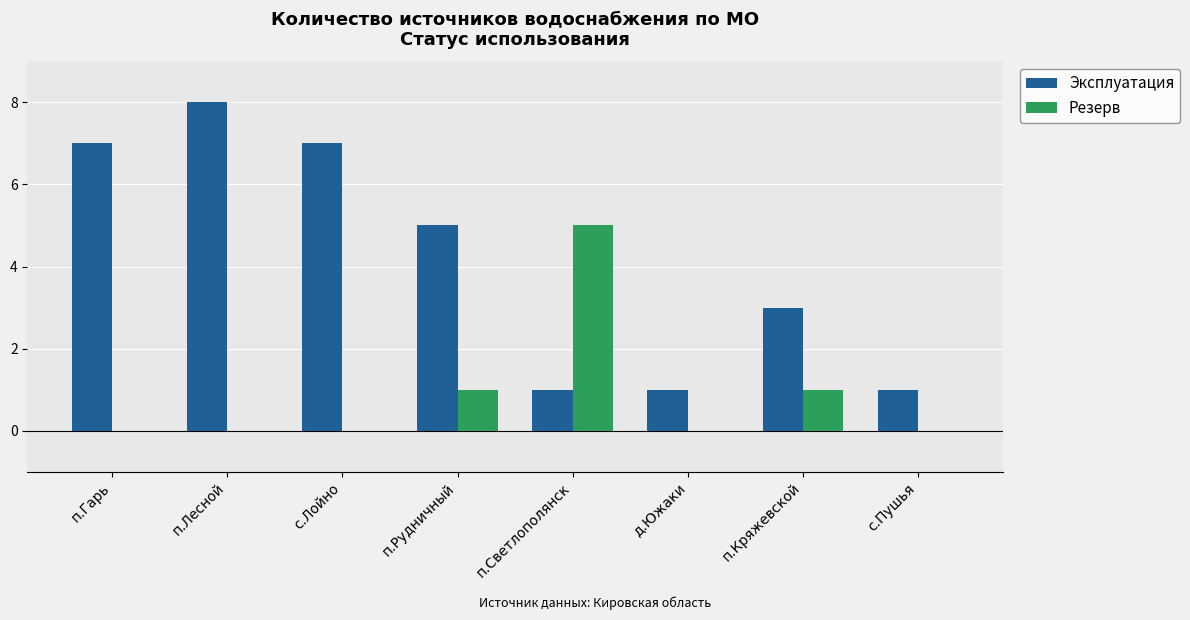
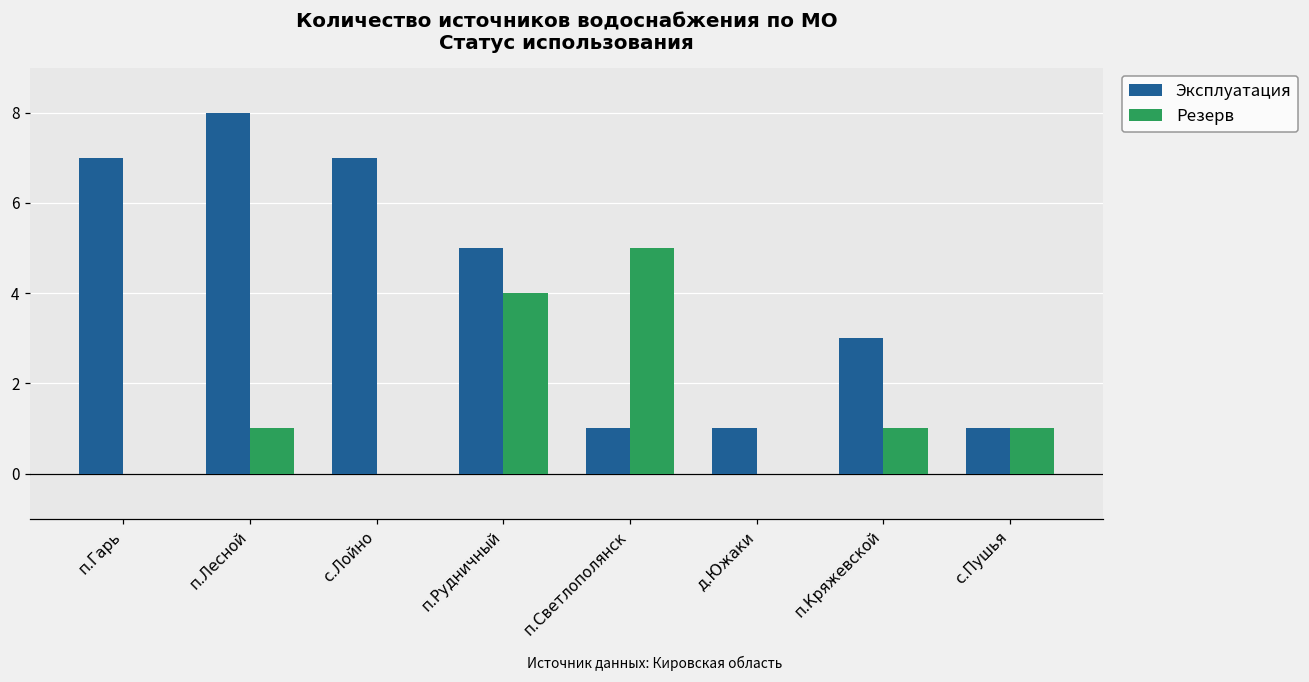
  {
    "Эксплуатация": {
      "п.Гарь": 7,
      "п.Лесной": 8,
      "с.Лойно": 7,
      "п.Рудничный": 5,
      "п.Светлополянск": 1,
      "д.Южаки": 1,
      "п.Кряжевской": 3,
      "с.Пушья": 1
    },
    "Резерв": {
      "п.Гарь": 0,
-     "п.Лесной": 0,
+     "п.Лесной": 1,
      "с.Лойно": 0,
-     "п.Рудничный": 1,
+     "п.Рудничный": 4,
      "п.Светлополянск": 5,
      "д.Южаки": 0,
      "п.Кряжевской": 1,
-     "с.Пушья": 0
+     "с.Пушья": 1
    }
  }
